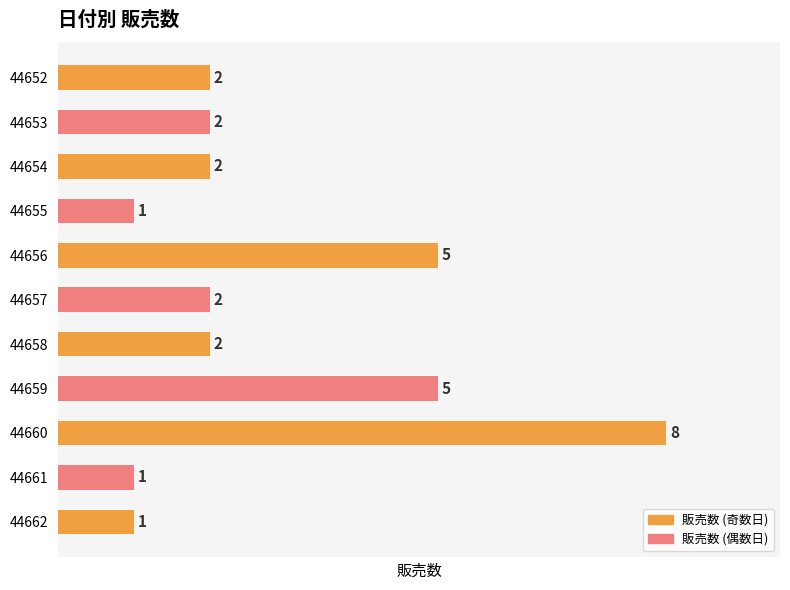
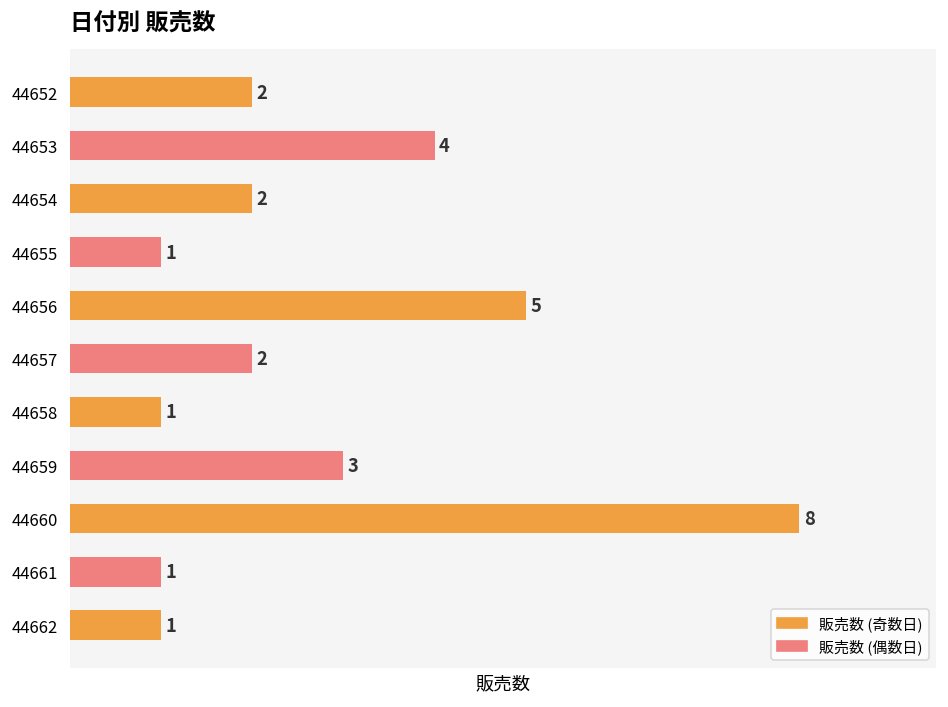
  {
    "44652": 2,
-   "44653": 2,
+   "44653": 4,
    "44654": 2,
    "44655": 1,
    "44656": 5,
    "44657": 2,
-   "44658": 2,
-   "44659": 5,
+   "44658": 1,
+   "44659": 3,
    "44660": 8,
    "44661": 1,
    "44662": 1
  }
